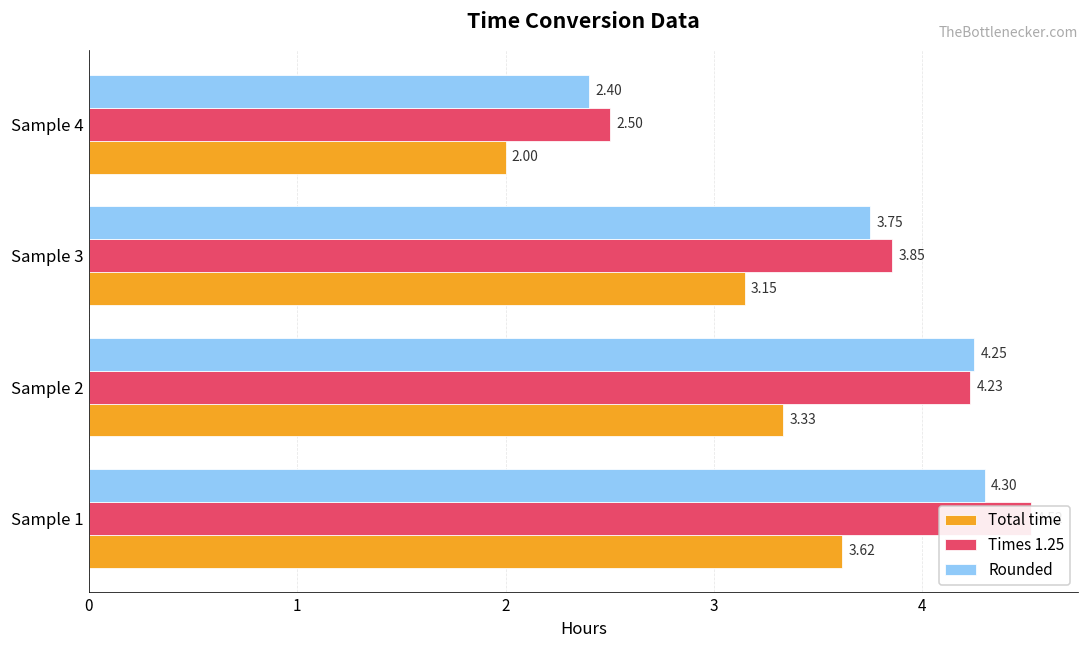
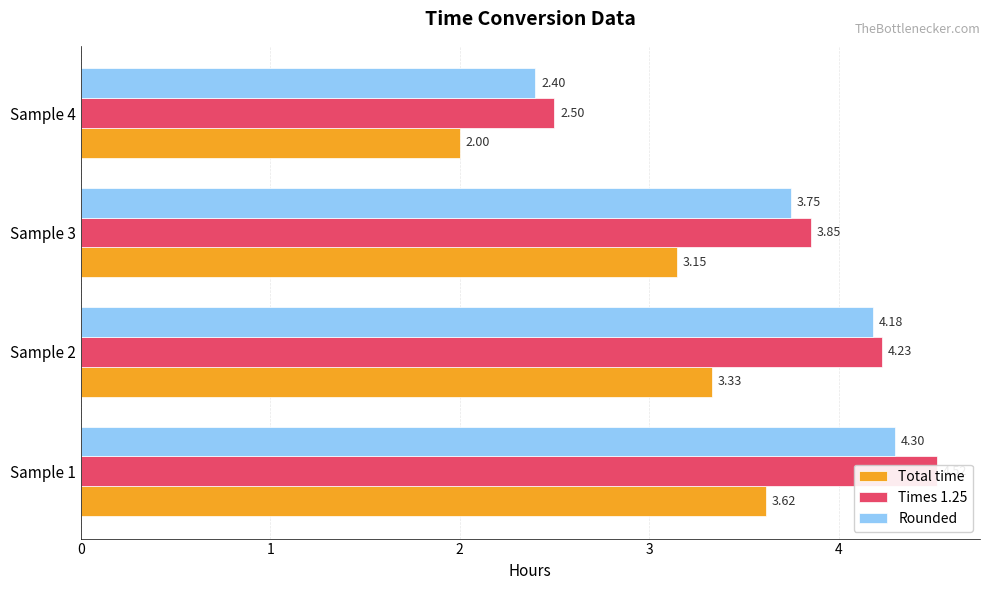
  {
    "Total time": {
      "Sample 4": 2.00,
      "Sample 3": 3.15,
      "Sample 2": 3.33,
      "Sample 1": 3.62
    },
    "Times 1.25": {
      "Sample 4": 2.50,
      "Sample 3": 3.85,
      "Sample 2": 4.23
    },
    "Rounded": {
      "Sample 4": 2.40,
      "Sample 3": 3.75,
-     "Sample 2": 4.25,
+     "Sample 2": 4.18,
      "Sample 1": 4.30
    }
  }
